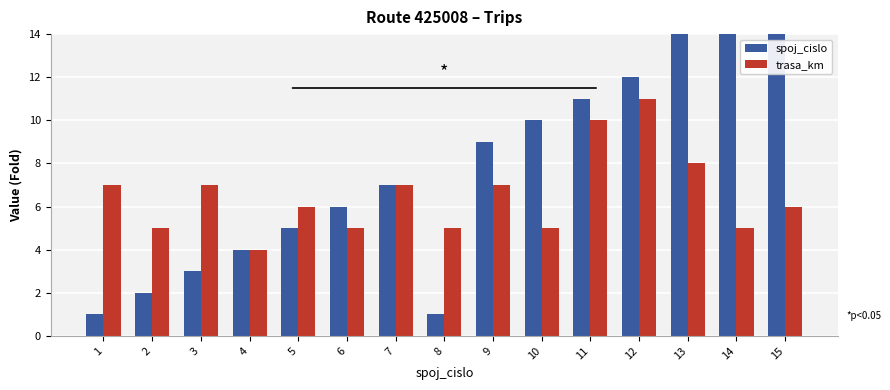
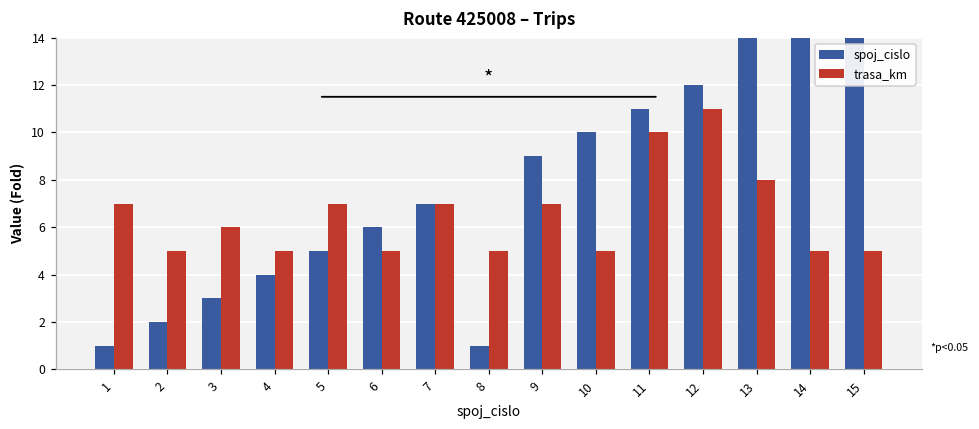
  {
    "spoj_cislo": {
      "1": 1,
      "2": 2,
      "3": 3,
      "4": 4,
      "5": 5,
      "6": 6,
      "7": 7,
      "8": 1,
      "9": 9,
      "10": 10,
      "11": 11,
      "12": 12,
      "13": 14,
      "14": 14
    },
    "trasa_km": {
      "1": 7,
      "2": 5,
-     "3": 7,
-     "4": 4,
-     "5": 6,
+     "3": 6,
+     "4": 5,
+     "5": 7,
      "6": 5,
      "7": 7,
      "8": 5,
      "9": 7,
      "10": 5,
      "11": 10,
      "12": 11,
      "13": 8,
      "14": 5,
-     "15": 6
+     "15": 5
    }
  }
